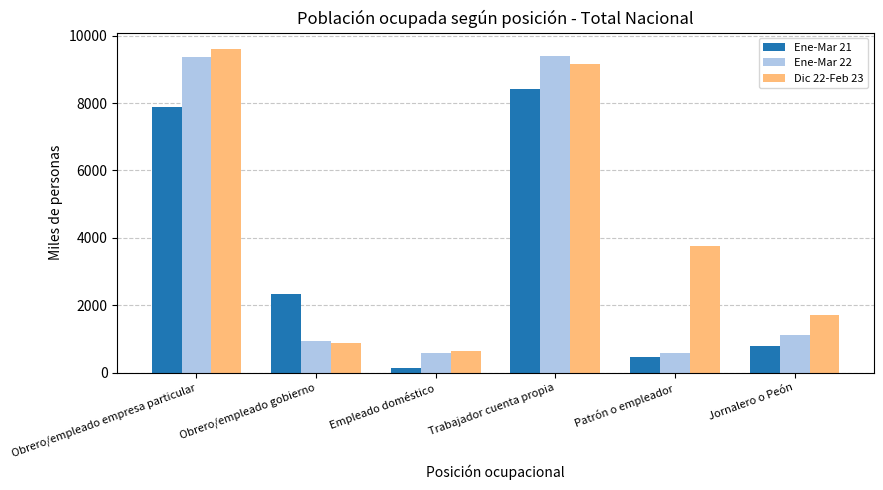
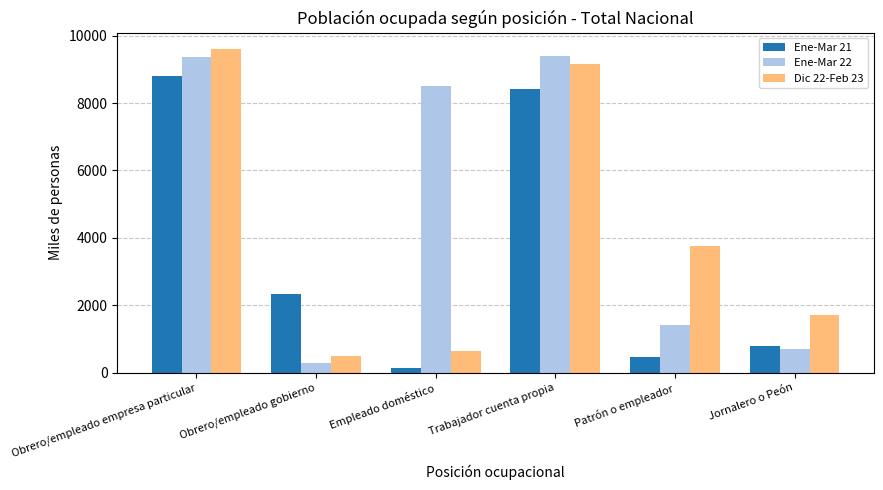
  {
    "Ene-Mar 21": {
-     "Obrero/empleado empresa particular": 7900,
+     "Obrero/empleado empresa particular": 8800,
      "Obrero/empleado gobierno": 2300,
      "Empleado doméstico": 100,
      "Trabajador cuenta propia": 8400,
      "Patrón o empleador": 500,
      "Jornalero o Peón": 800
    },
    "Ene-Mar 22": {
      "Obrero/empleado empresa particular": 9400,
-     "Obrero/empleado gobierno": 900,
-     "Empleado doméstico": 600,
+     "Obrero/empleado gobierno": 300,
+     "Empleado doméstico": 8500,
      "Trabajador cuenta propia": 9400,
-     "Patrón o empleador": 600,
-     "Jornalero o Peón": 1100
+     "Patrón o empleador": 1400,
+     "Jornalero o Peón": 700
    },
    "Dic 22-Feb 23": {
      "Obrero/empleado empresa particular": 9600,
-     "Obrero/empleado gobierno": 900,
+     "Obrero/empleado gobierno": 500,
      "Empleado doméstico": 700,
      "Trabajador cuenta propia": 9200,
      "Patrón o empleador": 3800,
      "Jornalero o Peón": 1700
    }
  }
